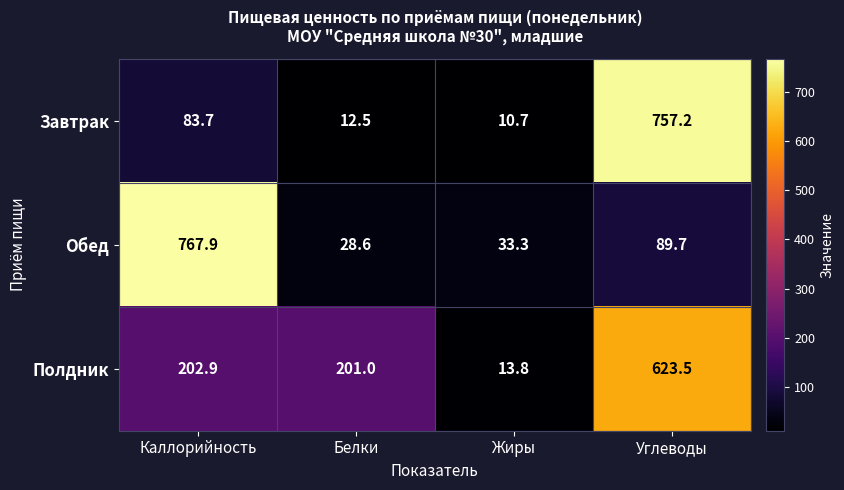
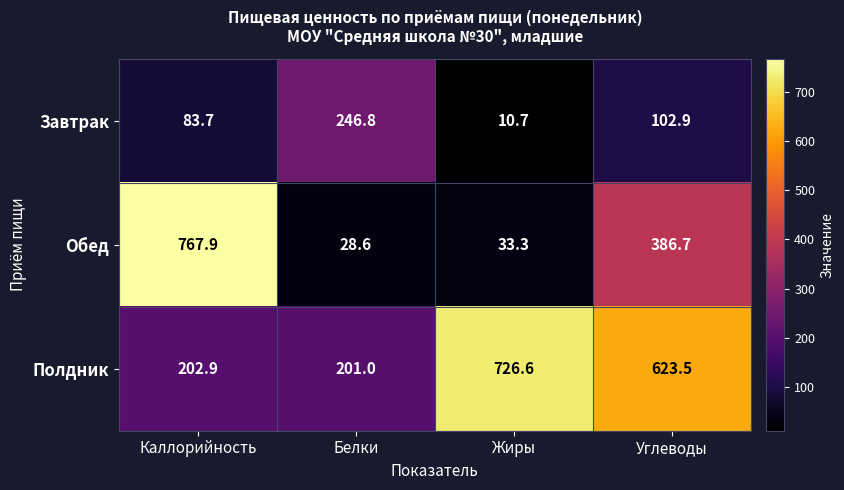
  {
    "Завтрак": {
      "Каллорийность": 83.7,
-     "Белки": 12.5,
+     "Белки": 246.8,
      "Жиры": 10.7,
-     "Углеводы": 757.2
+     "Углеводы": 102.9
    },
    "Обед": {
      "Каллорийность": 767.9,
      "Белки": 28.6,
      "Жиры": 33.3,
-     "Углеводы": 89.7
+     "Углеводы": 386.7
    },
    "Полдник": {
      "Каллорийность": 202.9,
      "Белки": 201.0,
-     "Жиры": 13.8,
+     "Жиры": 726.6,
      "Углеводы": 623.5
    }
  }
